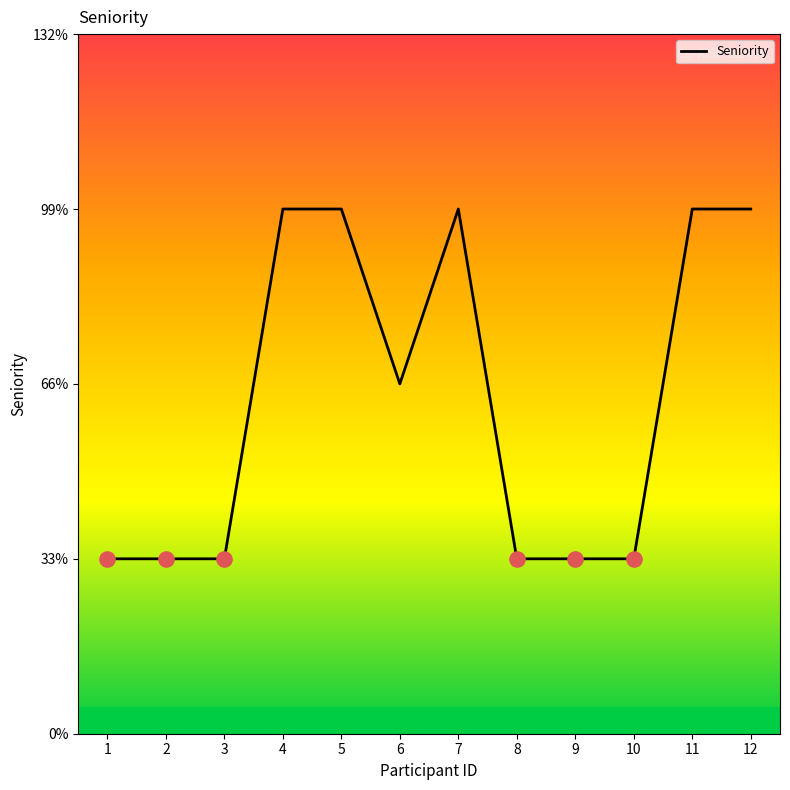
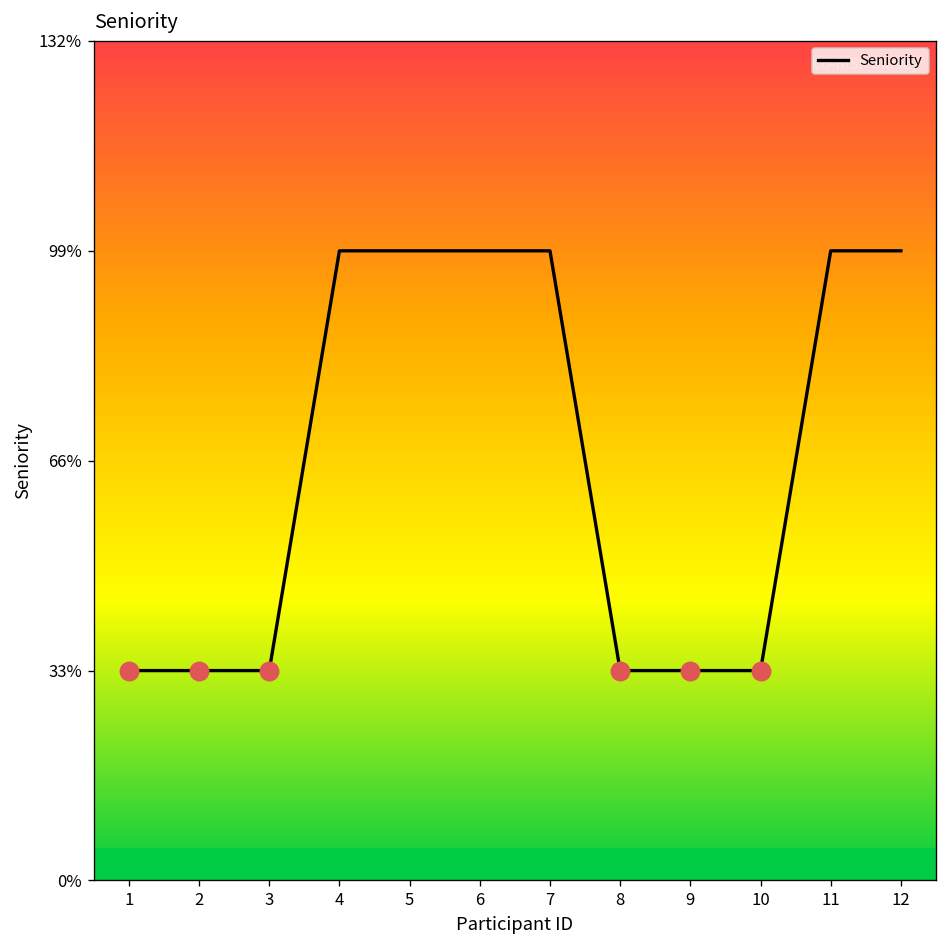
  {
    "Seniority": {
      "4": "99%",
      "5": "99%",
-     "6": "66%",
+     "6": "99%",
      "7": "99%",
      "11": "99%",
      "12": "99%"
    }
  }
